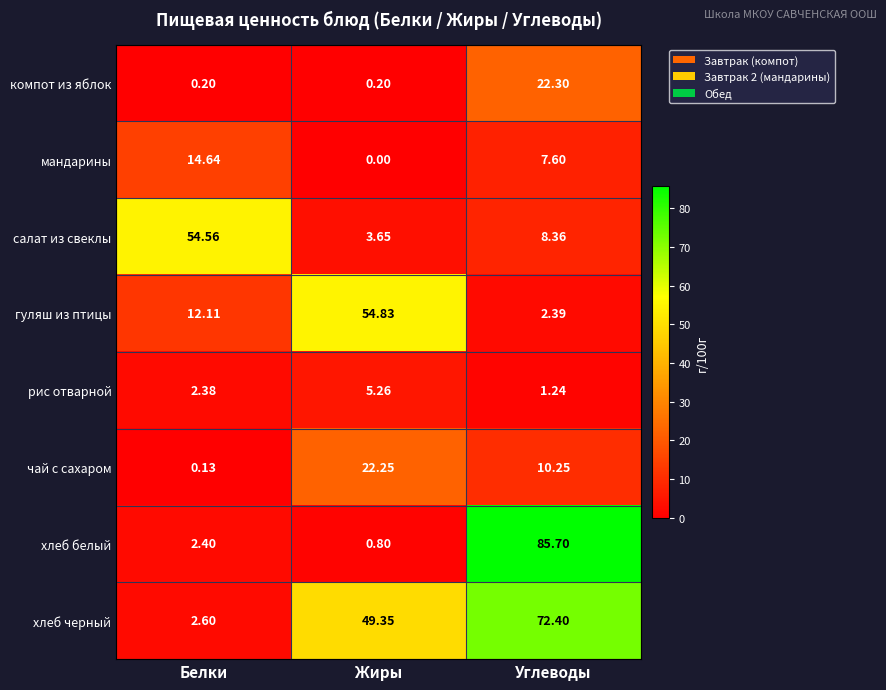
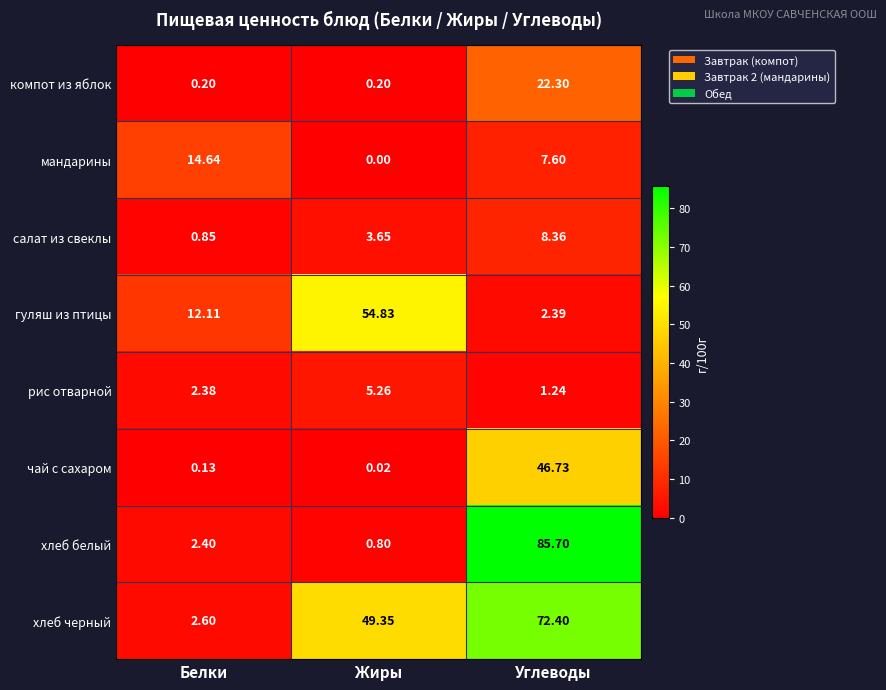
  {
    "компот из яблок": {
      "Белки": 0.20,
      "Жиры": 0.20,
      "Углеводы": 22.30
    },
    "мандарины": {
      "Белки": 14.64,
      "Жиры": 0.00,
      "Углеводы": 7.60
    },
    "салат из свеклы": {
-     "Белки": 54.56,
+     "Белки": 0.85,
      "Жиры": 3.65,
      "Углеводы": 8.36
    },
    "гуляш из птицы": {
      "Белки": 12.11,
      "Жиры": 54.83,
      "Углеводы": 2.39
    },
    "рис отварной": {
      "Белки": 2.38,
      "Жиры": 5.26,
      "Углеводы": 1.24
    },
    "чай с сахаром": {
      "Белки": 0.13,
-     "Жиры": 22.25,
-     "Углеводы": 10.25
+     "Жиры": 0.02,
+     "Углеводы": 46.73
    },
    "хлеб белый": {
      "Белки": 2.40,
      "Жиры": 0.80,
      "Углеводы": 85.70
    },
    "хлеб черный": {
      "Белки": 2.60,
      "Жиры": 49.35,
      "Углеводы": 72.40
    }
  }
